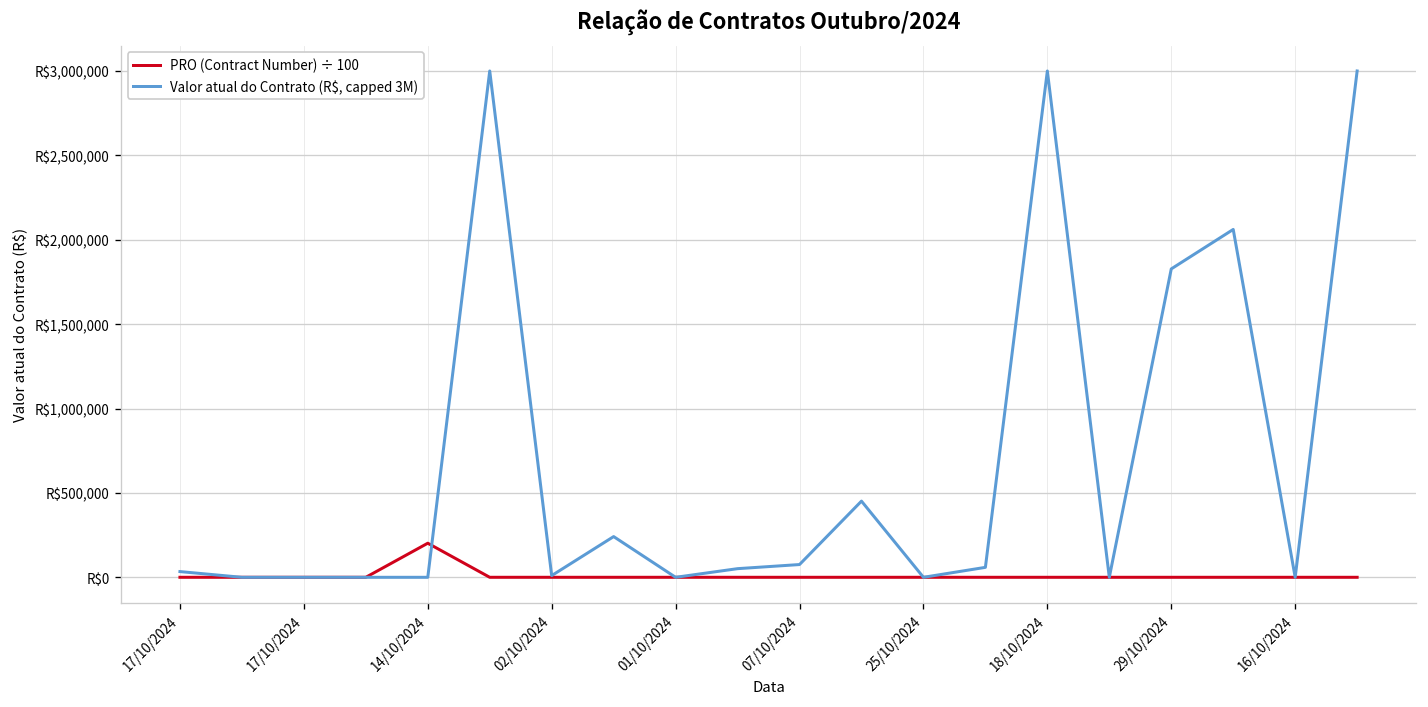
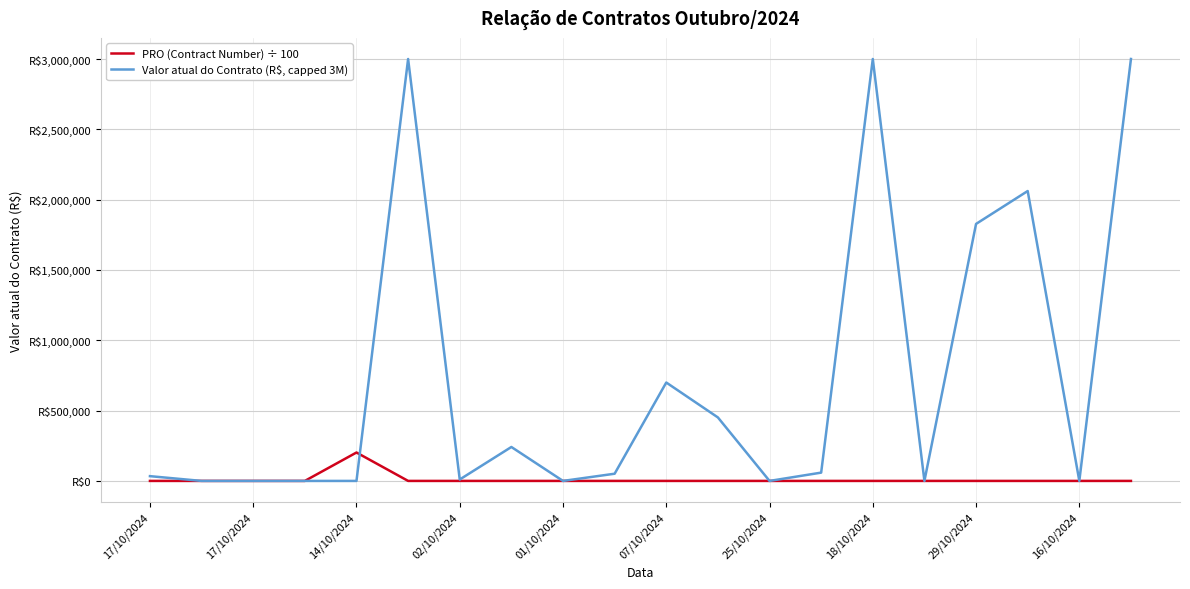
  {
    "PRO (Contract Number) ÷ 100": {
      "14/10/2024": "R$200,000",
      "07/10/2024": "R$0",
      "18/10/2024": "R$0",
      "29/10/2024": "R$0"
    },
    "Valor atual do Contrato (R$, capped 3M)": {
      "14/10/2024": "R$0",
-     "07/10/2024": "R$80,000",
+     "07/10/2024": "R$700,000",
      "18/10/2024": "R$3,000,000",
      "29/10/2024": "R$1,830,000"
    }
  }
